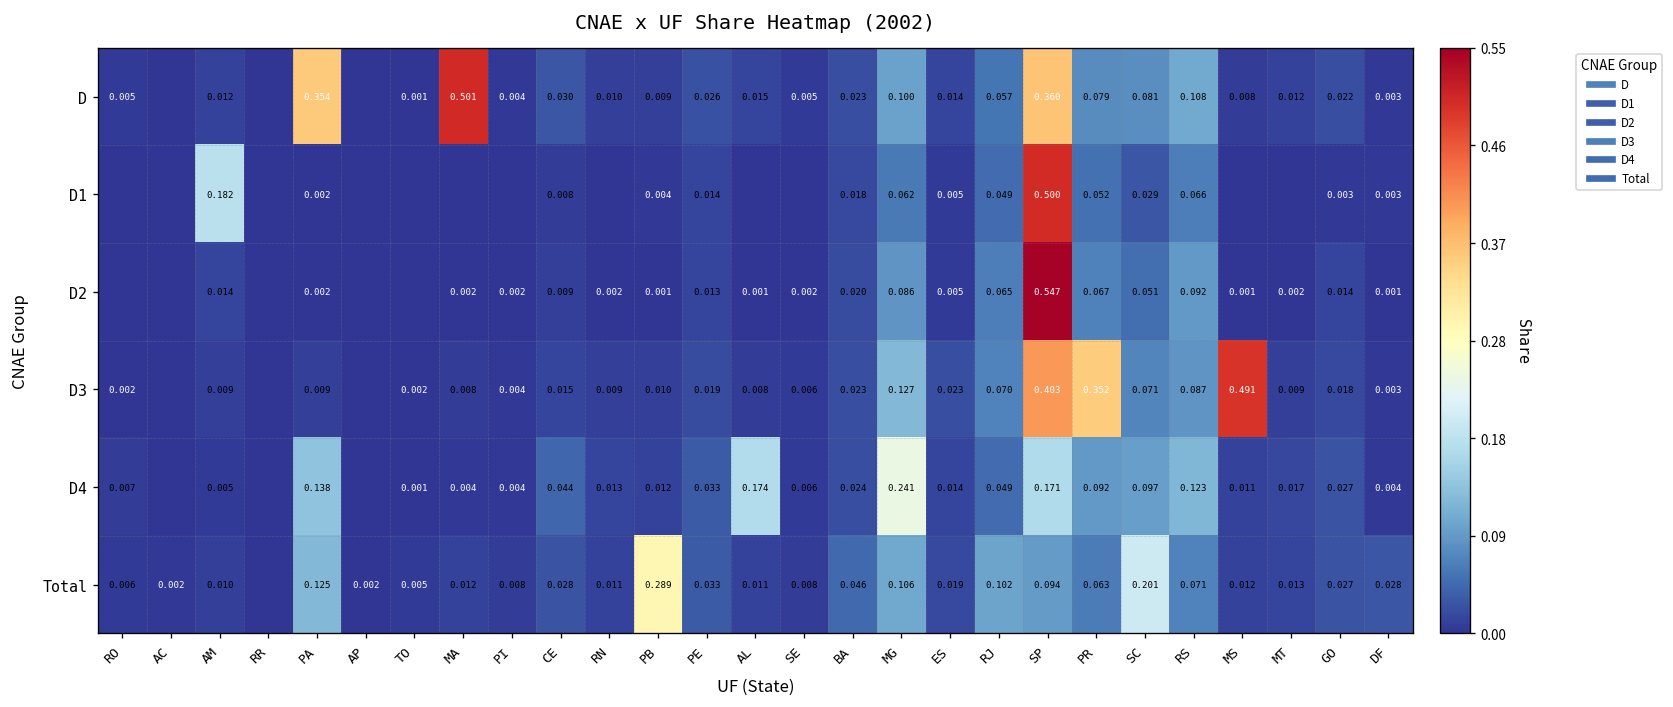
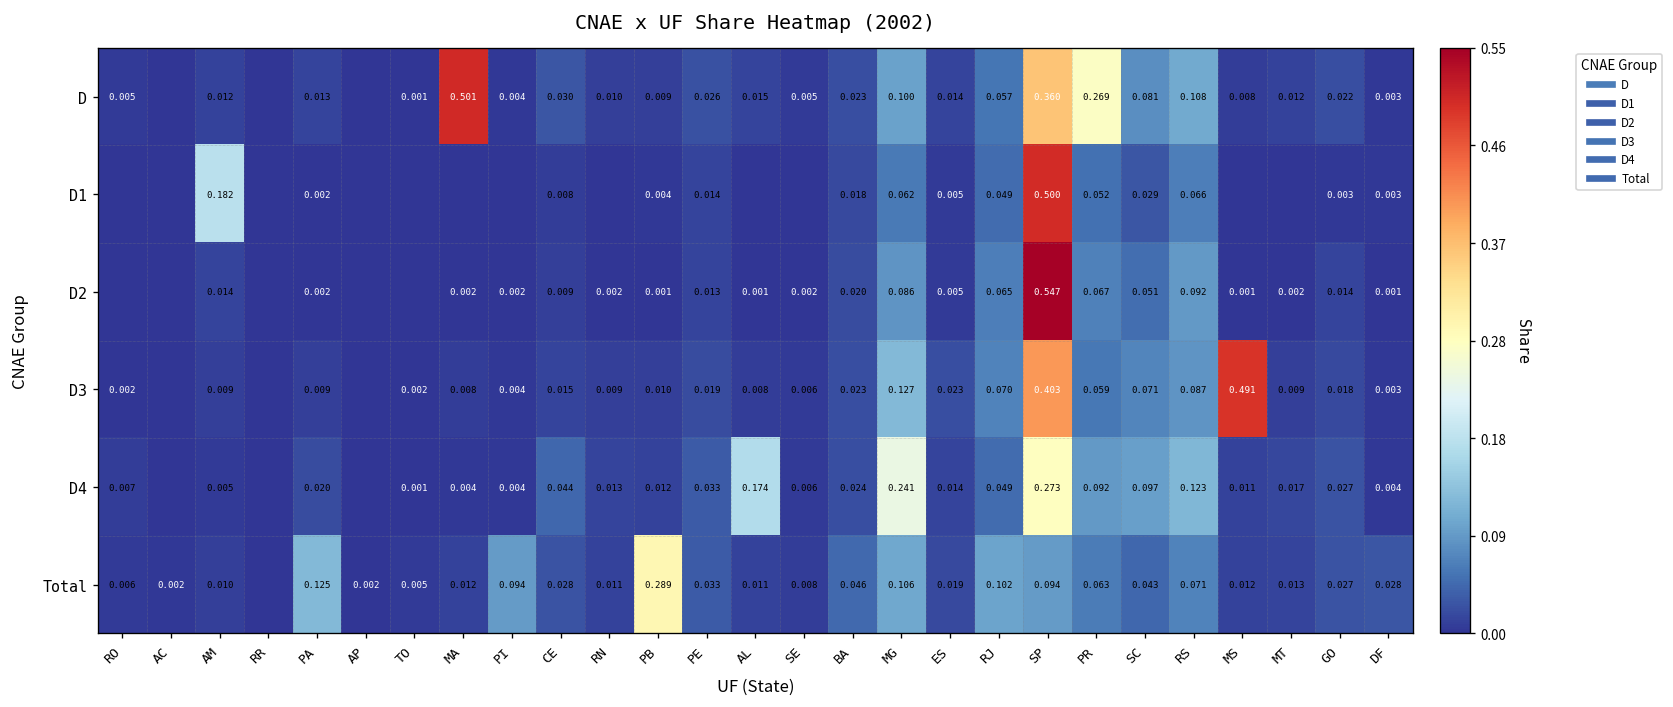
  {
    "D": {
      "RO": 0.005,
      "AM": 0.012,
-     "PA": 0.354,
+     "PA": 0.013,
      "TO": 0.001,
      "MA": 0.501,
      "PI": 0.004,
      "CE": 0.030,
      "RN": 0.010,
      "PB": 0.009,
      "PE": 0.026,
      "AL": 0.015,
      "SE": 0.005,
      "BA": 0.023,
      "MG": 0.100,
      "ES": 0.014,
      "RJ": 0.057,
      "SP": 0.360,
-     "PR": 0.079,
+     "PR": 0.269,
      "SC": 0.081,
      "RS": 0.108,
      "MS": 0.008,
      "MT": 0.012,
      "GO": 0.022,
      "DF": 0.003
    },
    "D1": {
      "AM": 0.182,
      "PA": 0.002,
      "CE": 0.008,
      "PB": 0.004,
      "PE": 0.014,
      "BA": 0.018,
      "MG": 0.062,
      "ES": 0.005,
      "RJ": 0.049,
      "SP": 0.500,
      "PR": 0.052,
      "SC": 0.029,
      "RS": 0.066,
      "GO": 0.003,
      "DF": 0.003
    },
    "D2": {
      "AM": 0.014,
      "PA": 0.002,
      "MA": 0.002,
      "PI": 0.002,
      "CE": 0.009,
      "RN": 0.002,
      "PB": 0.001,
      "PE": 0.013,
      "AL": 0.001,
      "SE": 0.002,
      "BA": 0.020,
      "MG": 0.086,
      "ES": 0.005,
      "RJ": 0.065,
      "SP": 0.547,
      "PR": 0.067,
      "SC": 0.051,
      "RS": 0.092,
      "MS": 0.001,
      "MT": 0.002,
      "GO": 0.014,
      "DF": 0.001
    },
    "D3": {
      "RO": 0.002,
      "AM": 0.009,
      "PA": 0.009,
      "TO": 0.002,
      "MA": 0.008,
      "PI": 0.004,
      "CE": 0.015,
      "RN": 0.009,
      "PB": 0.010,
      "PE": 0.019,
      "AL": 0.008,
      "SE": 0.006,
      "BA": 0.023,
      "MG": 0.127,
      "ES": 0.023,
      "RJ": 0.070,
      "SP": 0.403,
-     "PR": 0.352,
+     "PR": 0.059,
      "SC": 0.071,
      "RS": 0.087,
      "MS": 0.491,
      "MT": 0.009,
      "GO": 0.018,
      "DF": 0.003
    },
    "D4": {
      "RO": 0.007,
      "AM": 0.005,
-     "PA": 0.138,
+     "PA": 0.020,
      "TO": 0.001,
      "MA": 0.004,
      "PI": 0.004,
      "CE": 0.044,
      "RN": 0.013,
      "PB": 0.012,
      "PE": 0.033,
      "AL": 0.174,
      "SE": 0.006,
      "BA": 0.024,
      "MG": 0.241,
      "ES": 0.014,
      "RJ": 0.049,
-     "SP": 0.171,
+     "SP": 0.273,
      "PR": 0.092,
      "SC": 0.097,
      "RS": 0.123,
      "MS": 0.011,
      "MT": 0.017,
      "GO": 0.027,
      "DF": 0.004
    },
    "Total": {
      "RO": 0.006,
      "AC": 0.002,
      "AM": 0.010,
      "PA": 0.125,
      "AP": 0.002,
      "TO": 0.005,
      "MA": 0.012,
-     "PI": 0.008,
+     "PI": 0.094,
      "CE": 0.028,
      "RN": 0.011,
      "PB": 0.289,
      "PE": 0.033,
      "AL": 0.011,
      "SE": 0.008,
      "BA": 0.046,
      "MG": 0.106,
      "ES": 0.019,
      "RJ": 0.102,
      "SP": 0.094,
      "PR": 0.063,
-     "SC": 0.201,
+     "SC": 0.043,
      "RS": 0.071,
      "MS": 0.012,
      "MT": 0.013,
      "GO": 0.027,
      "DF": 0.028
    }
  }
